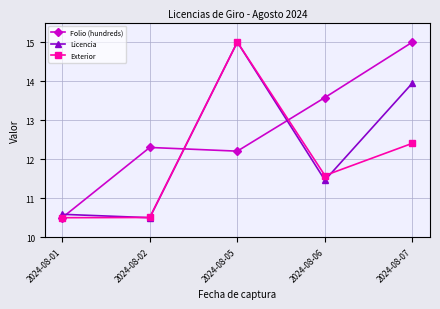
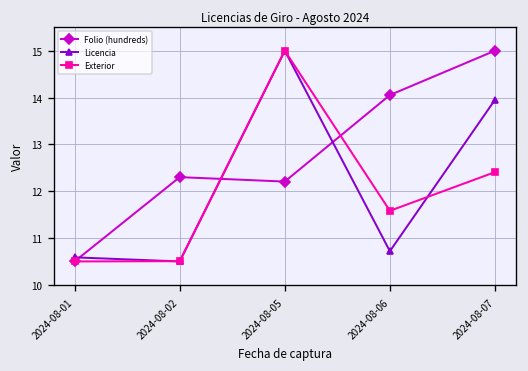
  {
    "Folio (hundreds)": {
      "2024-08-02": 12.3,
      "2024-08-05": 12.2,
-     "2024-08-06": 13.6,
+     "2024-08-06": 14.1,
      "2024-08-07": 15.0
    },
    "Licencia": {
      "2024-08-01": 10.6,
-     "2024-08-06": 11.5,
+     "2024-08-06": 10.7,
      "2024-08-07": 14.0
    },
    "Exterior": {
      "2024-08-06": 11.6,
      "2024-08-07": 12.4
    }
  }
